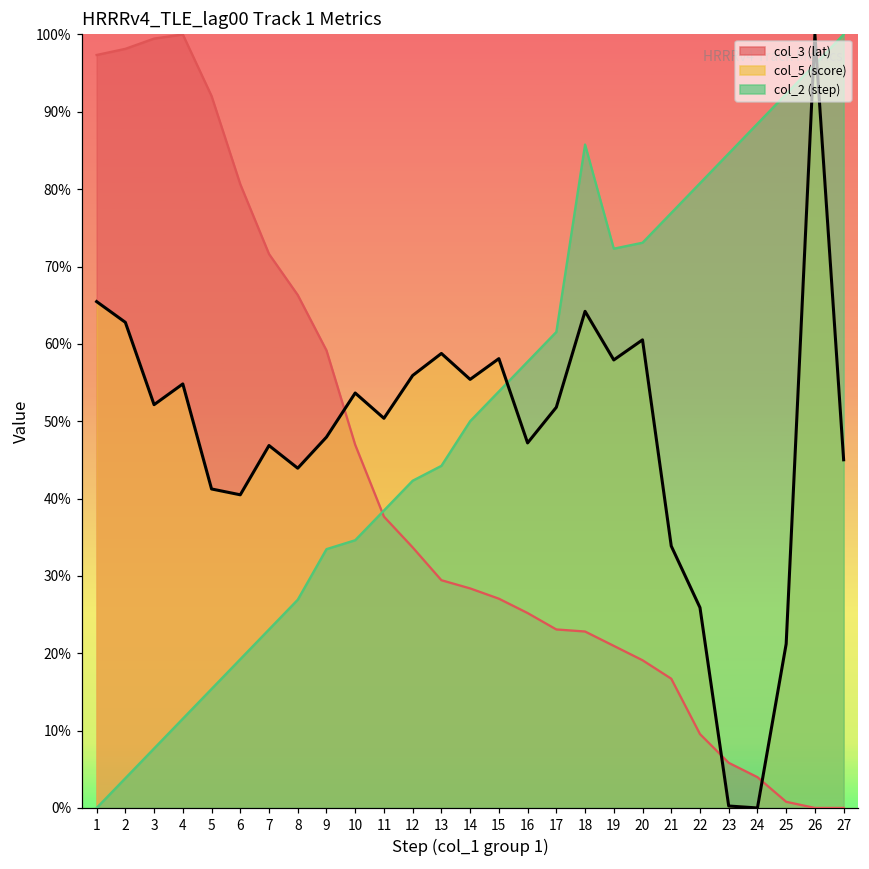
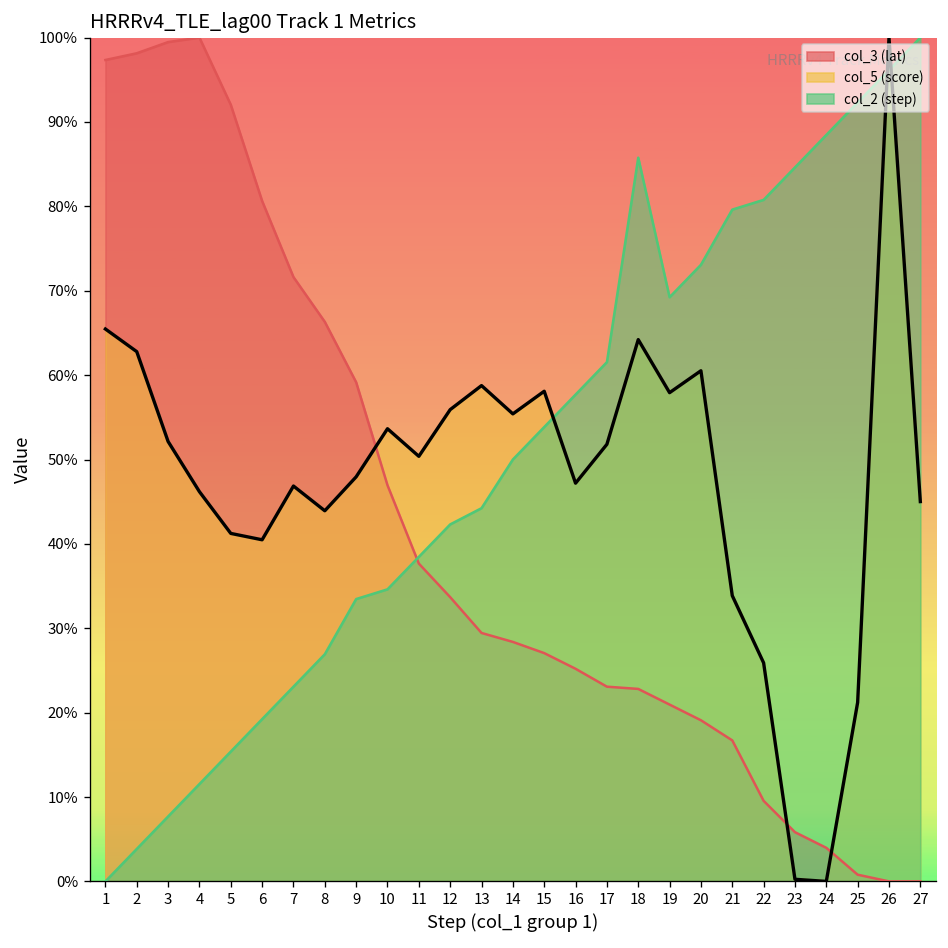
  {
    "col_3 (lat)": {
      "1": "97%",
      "2": "98%",
      "3": "99%",
      "4": "100%",
      "5": "92%",
      "6": "81%",
      "7": "72%",
      "8": "66%",
      "9": "59%",
      "10": "47%",
      "11": "38%",
      "12": "34%",
      "13": "29%",
      "14": "28%",
      "15": "27%",
      "16": "25%",
      "17": "23%",
      "18": "23%",
      "19": "21%",
      "20": "19%",
      "21": "17%",
      "22": "10%",
      "23": "6%",
      "24": "4%",
      "25": "1%",
      "26": "0%",
      "27": "0%"
    },
    "col_5 (score)": {
      "1": "65%",
      "2": "63%",
      "3": "52%",
-     "4": "55%",
+     "4": "46%",
      "5": "41%",
      "6": "40%",
      "7": "47%",
      "8": "44%",
      "9": "48%",
      "10": "54%",
      "11": "50%",
      "12": "56%",
      "13": "59%",
      "14": "55%",
      "15": "58%",
      "16": "47%",
      "17": "52%",
      "18": "64%",
      "19": "58%",
      "20": "61%",
      "21": "34%",
      "22": "26%",
      "23": "0%",
      "24": "0%",
      "25": "21%",
      "26": "100%",
      "27": "45%"
    },
    "col_2 (step)": {
      "1": "0%",
      "2": "4%",
      "3": "8%",
      "4": "12%",
      "5": "15%",
      "6": "19%",
      "7": "23%",
      "8": "27%",
      "9": "33%",
      "10": "35%",
      "11": "38%",
      "12": "42%",
      "13": "44%",
      "14": "50%",
      "15": "54%",
      "16": "58%",
      "17": "62%",
      "18": "86%",
-     "19": "72%",
+     "19": "69%",
      "20": "73%",
-     "21": "77%",
+     "21": "80%",
      "22": "81%",
      "23": "85%",
      "24": "88%",
      "27": "100%"
    }
  }
